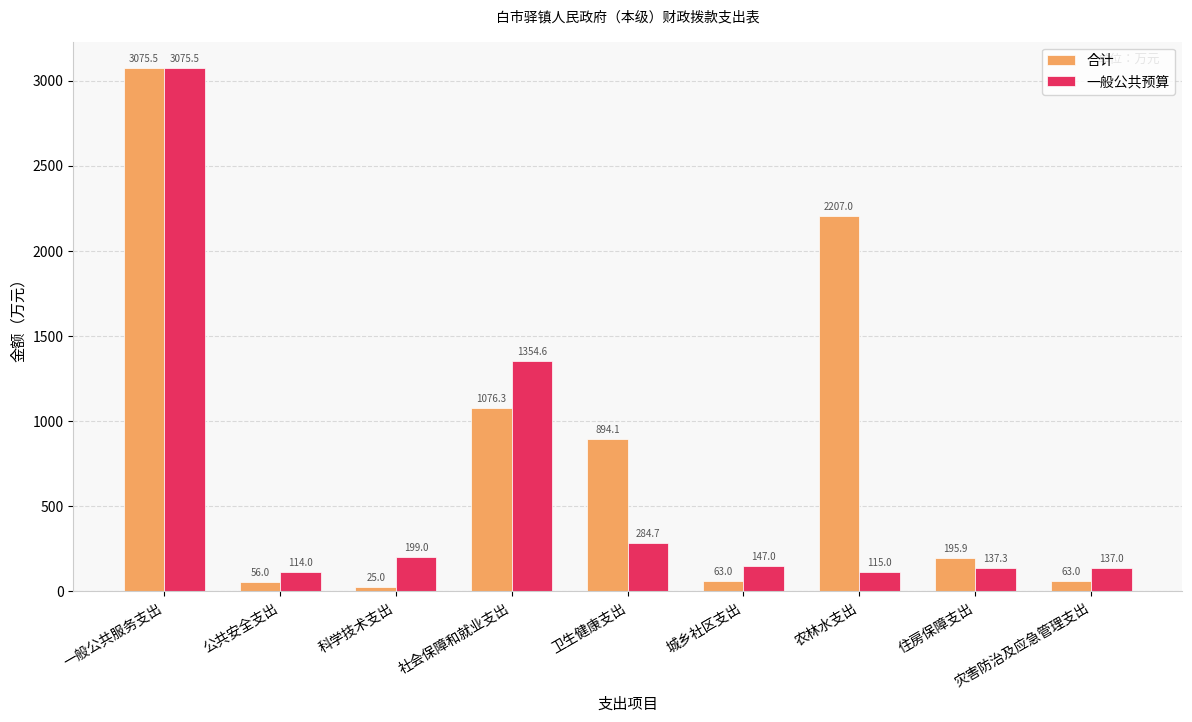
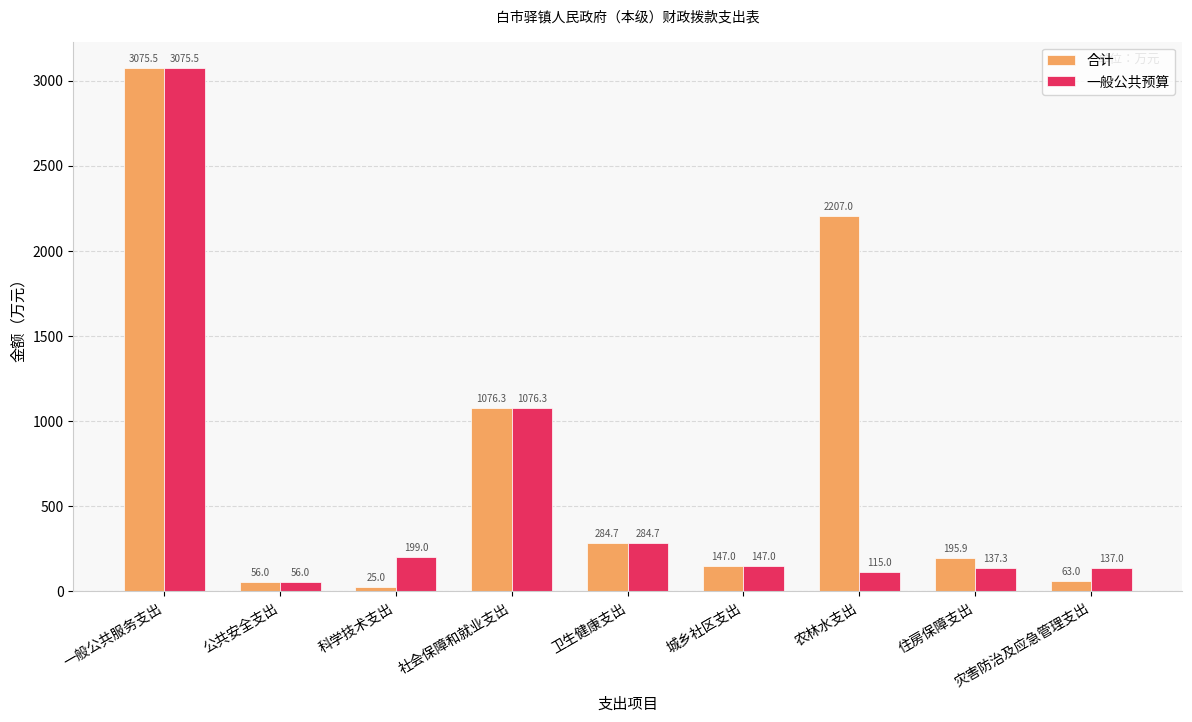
  {
    "合计": {
      "一般公共服务支出": 3075.5,
      "公共安全支出": 56.0,
      "科学技术支出": 25.0,
      "社会保障和就业支出": 1076.3,
-     "卫生健康支出": 894.1,
-     "城乡社区支出": 63.0,
+     "卫生健康支出": 284.7,
+     "城乡社区支出": 147.0,
      "农林水支出": 2207.0,
      "住房保障支出": 195.9,
      "灾害防治及应急管理支出": 63.0
    },
    "一般公共预算": {
      "一般公共服务支出": 3075.5,
-     "公共安全支出": 114.0,
+     "公共安全支出": 56.0,
      "科学技术支出": 199.0,
-     "社会保障和就业支出": 1354.6,
+     "社会保障和就业支出": 1076.3,
      "卫生健康支出": 284.7,
      "城乡社区支出": 147.0,
      "农林水支出": 115.0,
      "住房保障支出": 137.3,
      "灾害防治及应急管理支出": 137.0
    }
  }
